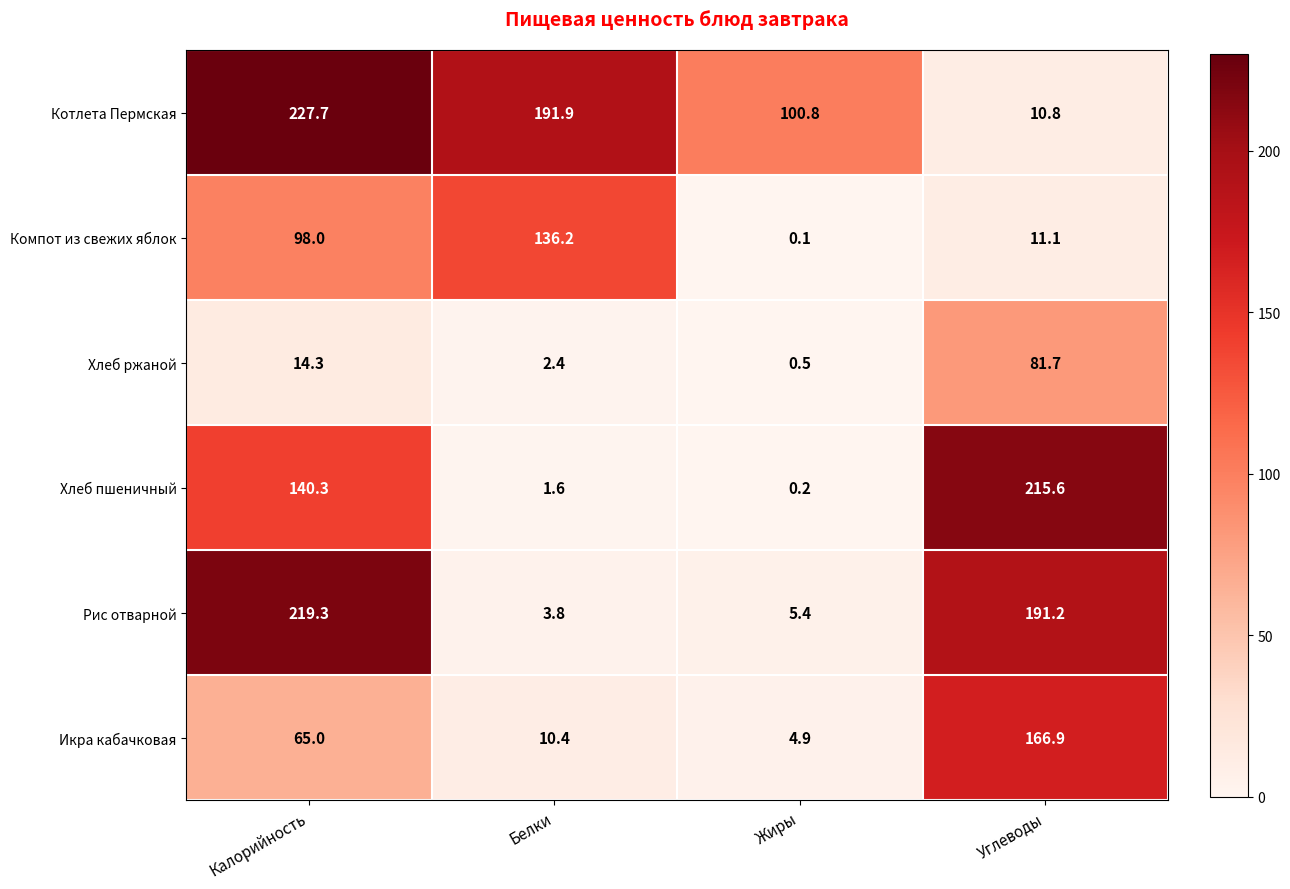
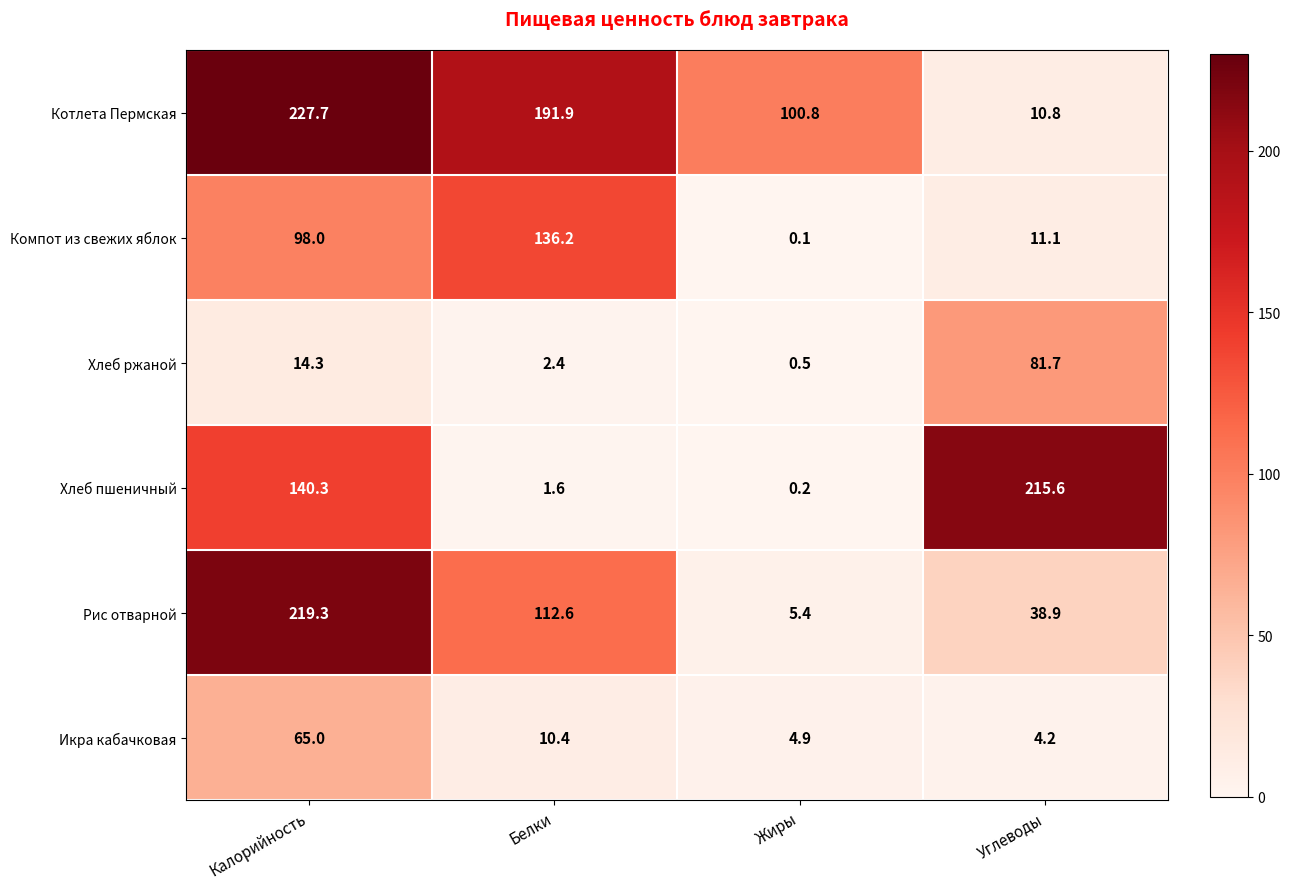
  {
    "Котлета Пермская": {
      "Калорийность": 227.7,
      "Белки": 191.9,
      "Жиры": 100.8,
      "Углеводы": 10.8
    },
    "Компот из свежих яблок": {
      "Калорийность": 98.0,
      "Белки": 136.2,
      "Жиры": 0.1,
      "Углеводы": 11.1
    },
    "Хлеб ржаной": {
      "Калорийность": 14.3,
      "Белки": 2.4,
      "Жиры": 0.5,
      "Углеводы": 81.7
    },
    "Хлеб пшеничный": {
      "Калорийность": 140.3,
      "Белки": 1.6,
      "Жиры": 0.2,
      "Углеводы": 215.6
    },
    "Рис отварной": {
      "Калорийность": 219.3,
-     "Белки": 3.8,
+     "Белки": 112.6,
      "Жиры": 5.4,
-     "Углеводы": 191.2
+     "Углеводы": 38.9
    },
    "Икра кабачковая": {
      "Калорийность": 65.0,
      "Белки": 10.4,
      "Жиры": 4.9,
-     "Углеводы": 166.9
+     "Углеводы": 4.2
    }
  }
